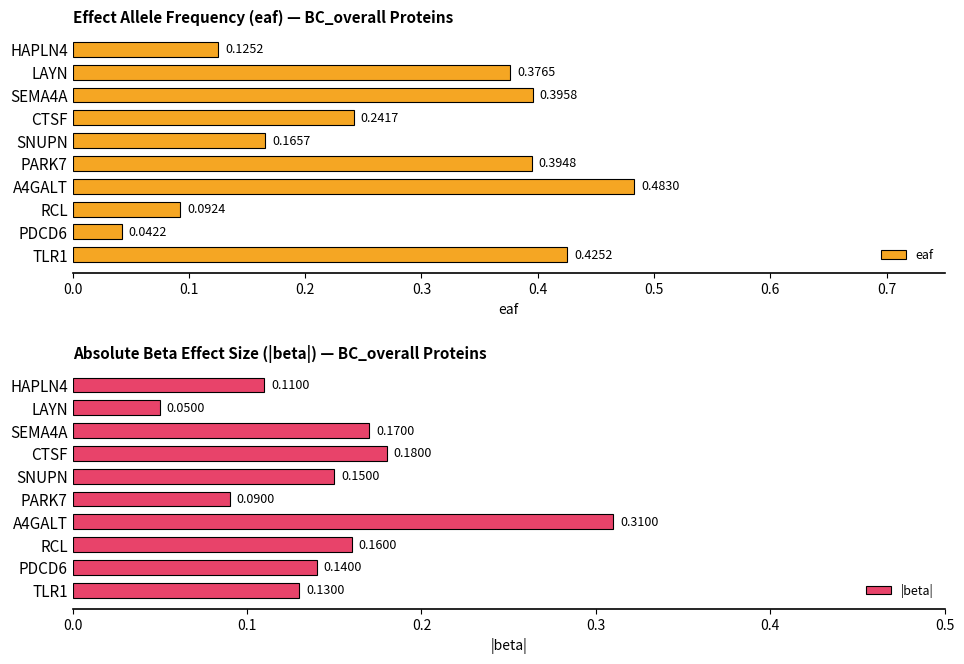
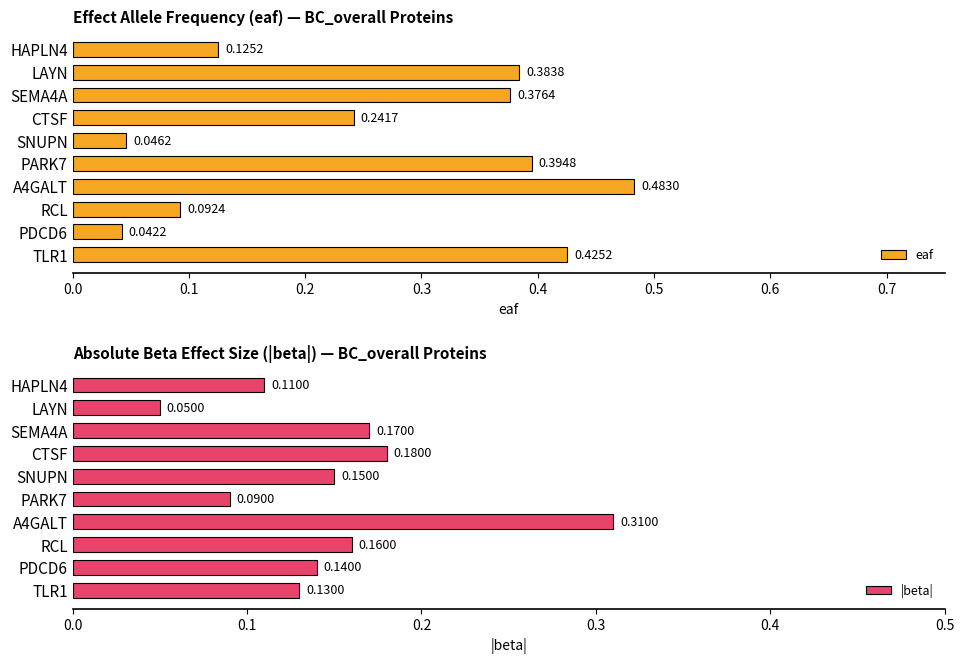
  {
    "Effect Allele Frequency (eaf) — BC_overall Proteins": {
      "HAPLN4": 0.1252,
-     "LAYN": 0.3765,
-     "SEMA4A": 0.3958,
+     "LAYN": 0.3838,
+     "SEMA4A": 0.3764,
      "CTSF": 0.2417,
-     "SNUPN": 0.1657,
+     "SNUPN": 0.0462,
      "PARK7": 0.3948,
      "A4GALT": 0.4830,
      "RCL": 0.0924,
      "PDCD6": 0.0422,
      "TLR1": 0.4252
    },
    "Absolute Beta Effect Size (|beta|) — BC_overall Proteins": {
      "HAPLN4": 0.1100,
      "LAYN": 0.0500,
      "SEMA4A": 0.1700,
      "CTSF": 0.1800,
      "SNUPN": 0.1500,
      "PARK7": 0.0900,
      "A4GALT": 0.3100,
      "RCL": 0.1600,
      "PDCD6": 0.1400,
      "TLR1": 0.1300
    }
  }
